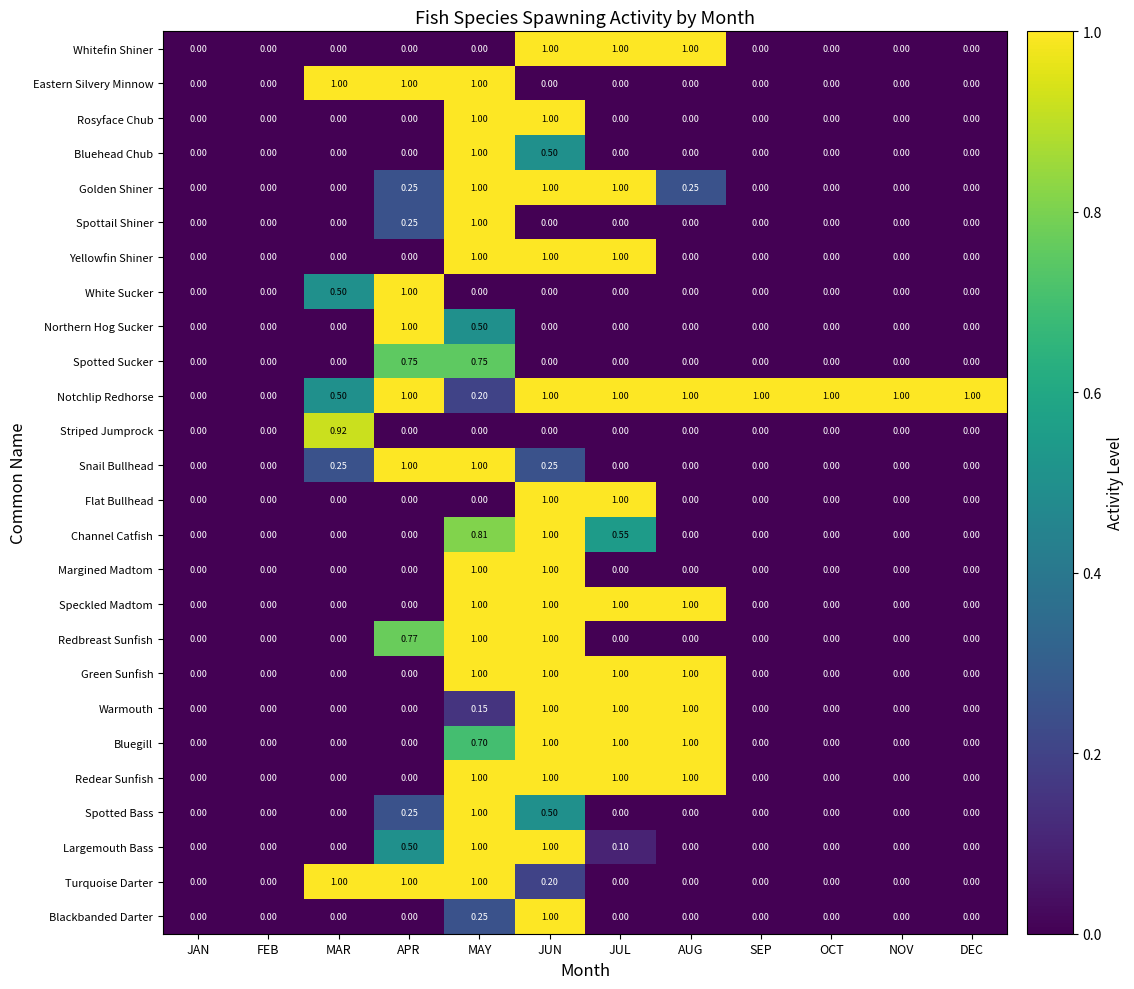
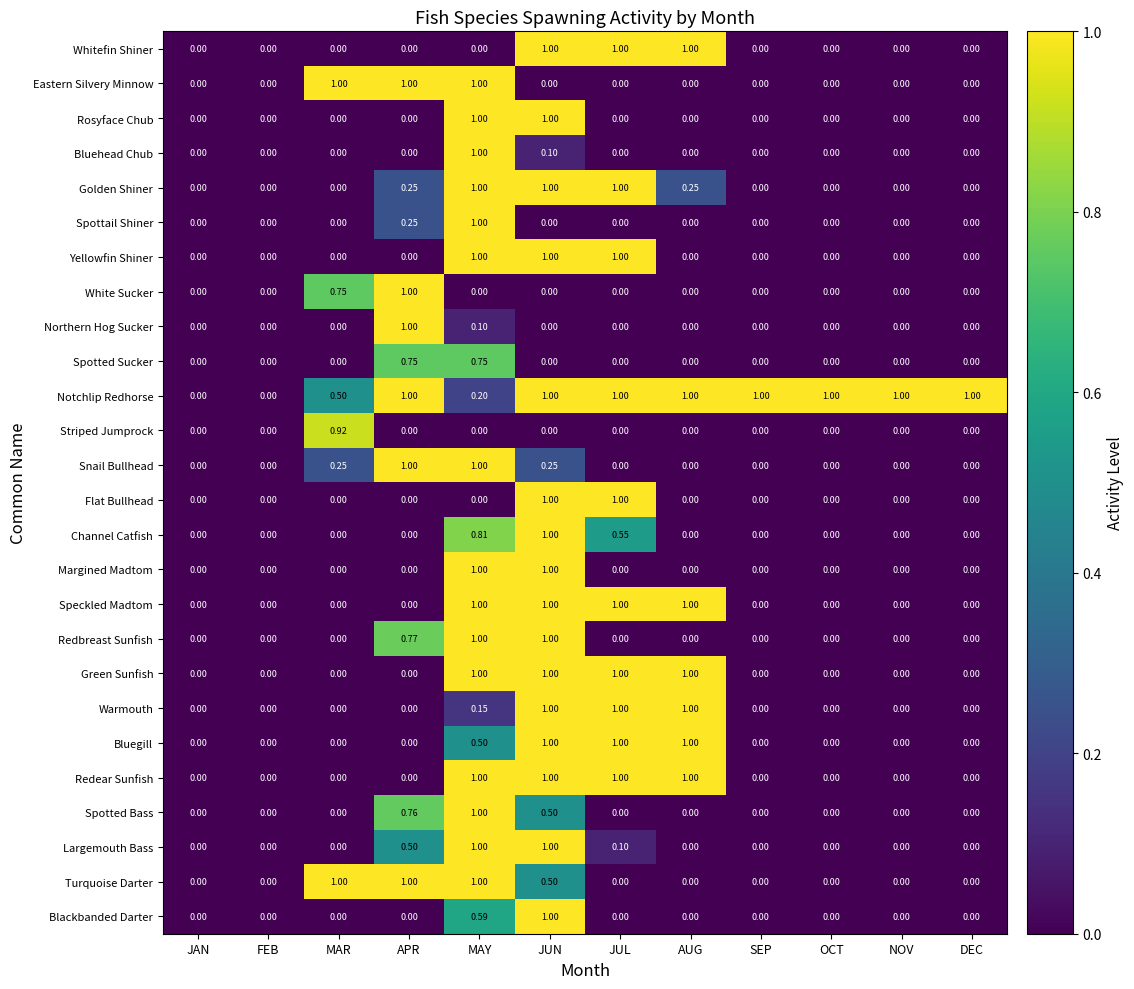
  {
    "Bluehead Chub": {
      "JAN": 0.00,
      "FEB": 0.00,
      "MAR": 0.00,
      "APR": 0.00,
      "MAY": 1.00,
-     "JUN": 0.50,
+     "JUN": 0.10,
      "JUL": 0.00,
      "AUG": 0.00,
      "SEP": 0.00,
      "OCT": 0.00,
      "NOV": 0.00,
      "DEC": 0.00
    },
    "White Sucker": {
      "JAN": 0.00,
      "FEB": 0.00,
-     "MAR": 0.50,
+     "MAR": 0.75,
      "APR": 1.00,
      "MAY": 0.00,
      "JUN": 0.00,
      "JUL": 0.00,
      "AUG": 0.00,
      "SEP": 0.00,
      "OCT": 0.00,
      "NOV": 0.00,
      "DEC": 0.00
    },
    "Northern Hog Sucker": {
      "JAN": 0.00,
      "FEB": 0.00,
      "MAR": 0.00,
      "APR": 1.00,
-     "MAY": 0.50,
+     "MAY": 0.10,
      "JUN": 0.00,
      "JUL": 0.00,
      "AUG": 0.00,
      "SEP": 0.00,
      "OCT": 0.00,
      "NOV": 0.00,
      "DEC": 0.00
    },
    "Bluegill": {
      "JAN": 0.00,
      "FEB": 0.00,
      "MAR": 0.00,
      "APR": 0.00,
-     "MAY": 0.70,
+     "MAY": 0.50,
      "JUN": 1.00,
      "JUL": 1.00,
      "AUG": 1.00,
      "SEP": 0.00,
      "OCT": 0.00,
      "NOV": 0.00,
      "DEC": 0.00
    },
    "Spotted Bass": {
      "JAN": 0.00,
      "FEB": 0.00,
      "MAR": 0.00,
-     "APR": 0.25,
+     "APR": 0.76,
      "MAY": 1.00,
      "JUN": 0.50,
      "JUL": 0.00,
      "AUG": 0.00,
      "SEP": 0.00,
      "OCT": 0.00,
      "NOV": 0.00,
      "DEC": 0.00
    },
    "Turquoise Darter": {
      "JAN": 0.00,
      "FEB": 0.00,
      "MAR": 1.00,
      "APR": 1.00,
      "MAY": 1.00,
-     "JUN": 0.20,
+     "JUN": 0.50,
      "JUL": 0.00,
      "AUG": 0.00,
      "SEP": 0.00,
      "OCT": 0.00,
      "NOV": 0.00,
      "DEC": 0.00
    },
    "Blackbanded Darter": {
      "JAN": 0.00,
      "FEB": 0.00,
      "MAR": 0.00,
      "APR": 0.00,
-     "MAY": 0.25,
+     "MAY": 0.59,
      "JUN": 1.00,
      "JUL": 0.00,
      "AUG": 0.00,
      "SEP": 0.00,
      "OCT": 0.00,
      "NOV": 0.00,
      "DEC": 0.00
    }
  }
